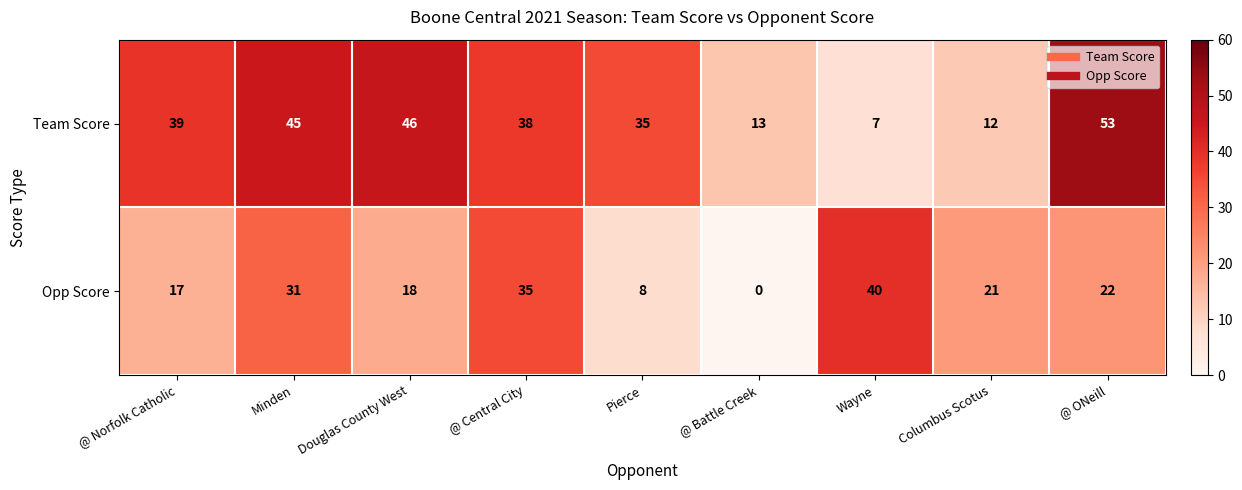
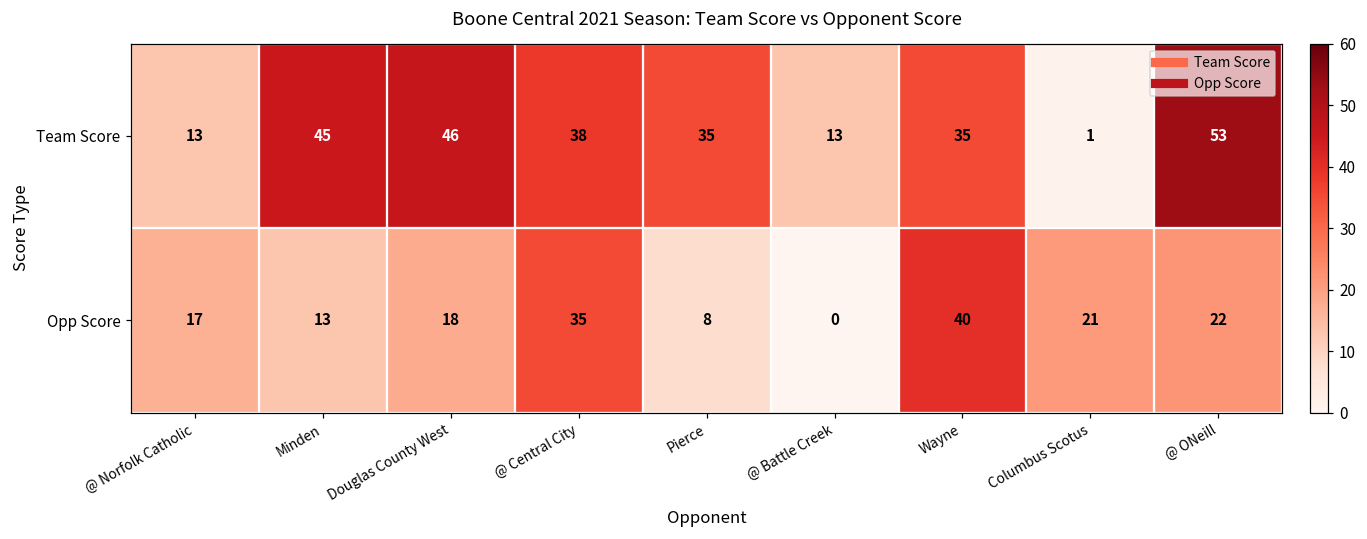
  {
    "Team Score": {
-     "@ Norfolk Catholic": 39,
+     "@ Norfolk Catholic": 13,
      "Minden": 45,
      "Douglas County West": 46,
      "@ Central City": 38,
      "Pierce": 35,
      "@ Battle Creek": 13,
-     "Wayne": 7,
-     "Columbus Scotus": 12,
+     "Wayne": 35,
+     "Columbus Scotus": 1,
      "@ ONeill": 53
    },
    "Opp Score": {
      "@ Norfolk Catholic": 17,
-     "Minden": 31,
+     "Minden": 13,
      "Douglas County West": 18,
      "@ Central City": 35,
      "Pierce": 8,
      "@ Battle Creek": 0,
      "Wayne": 40,
      "Columbus Scotus": 21,
      "@ ONeill": 22
    }
  }
